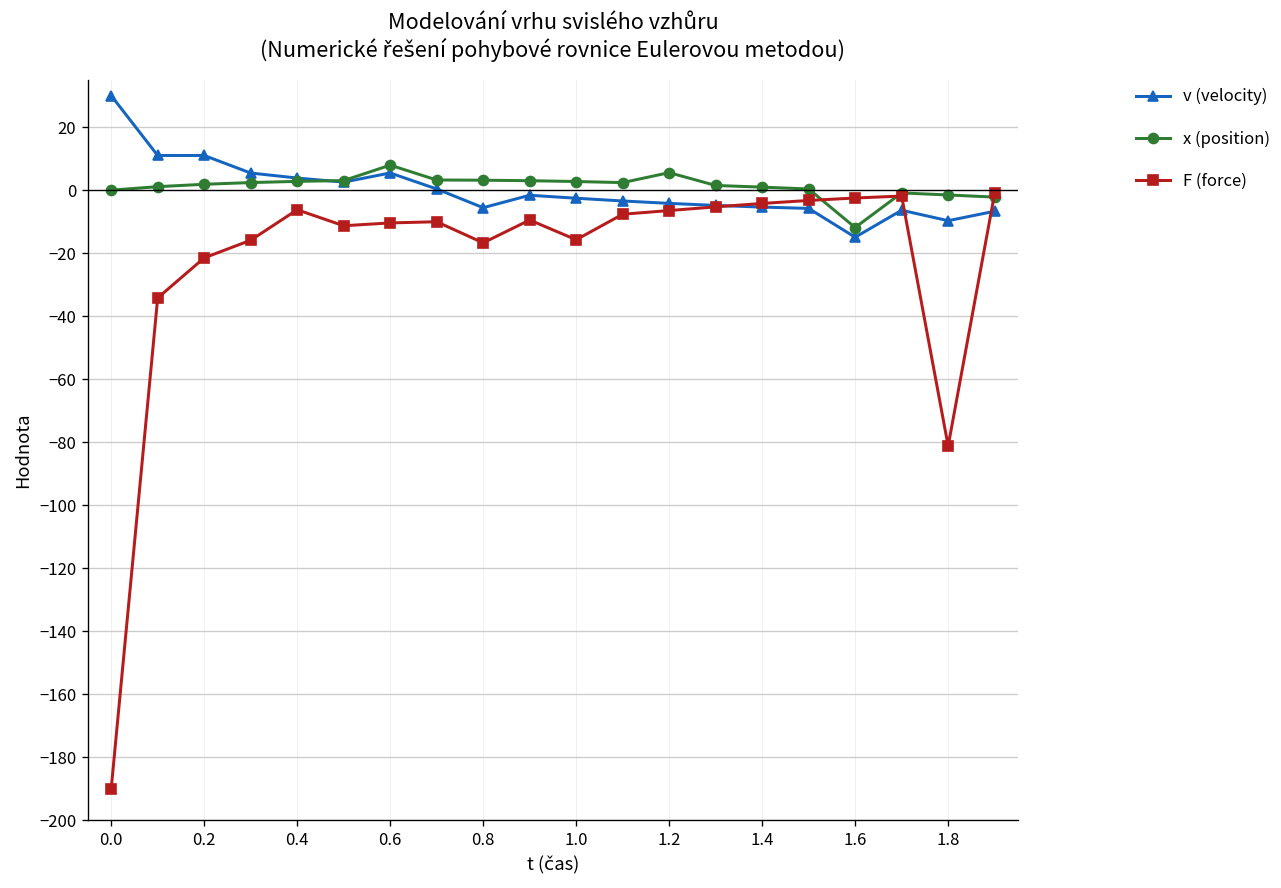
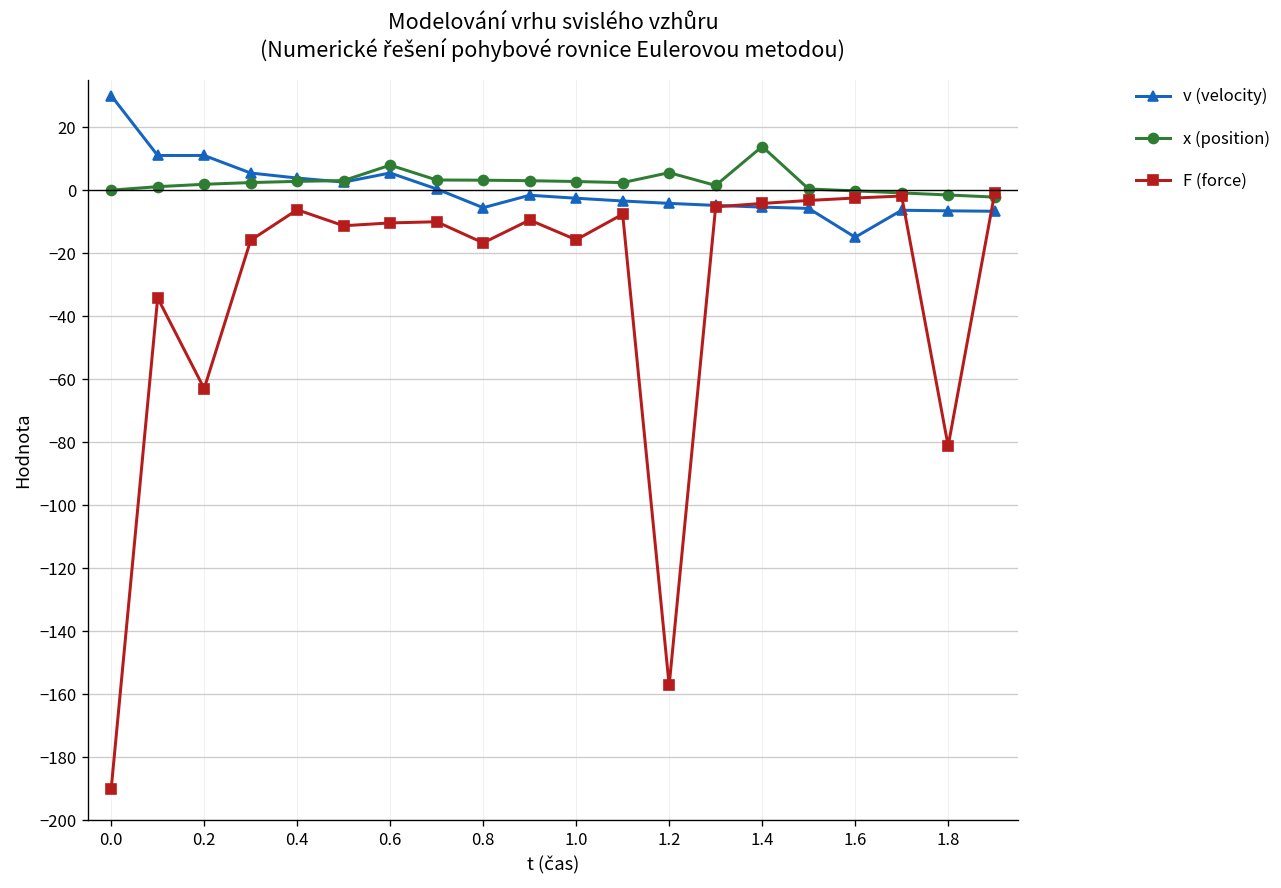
  {
    "v (velocity)": {
      "0.0": 30,
      "0.2": 11,
      "0.4": 4,
      "0.6": 5,
      "0.8": -6,
      "1.0": -3,
      "1.2": -4,
      "1.4": -5,
      "1.6": -15,
-     "1.8": -10
+     "1.8": -7
    },
    "x (position)": {
      "0.0": 0,
      "0.2": 2,
      "0.4": 3,
      "0.6": 8,
      "0.8": 3,
      "1.0": 3,
      "1.2": 6,
-     "1.4": 1,
-     "1.6": -12,
+     "1.4": 14,
+     "1.6": 0,
      "1.8": -2
    },
    "F (force)": {
      "0.0": -190,
-     "0.2": -21,
+     "0.2": -63,
      "0.4": -6,
      "0.6": -10,
      "0.8": -17,
      "1.0": -16,
-     "1.2": -6,
+     "1.2": -157,
      "1.4": -4,
      "1.6": -2,
      "1.8": -81
    }
  }
